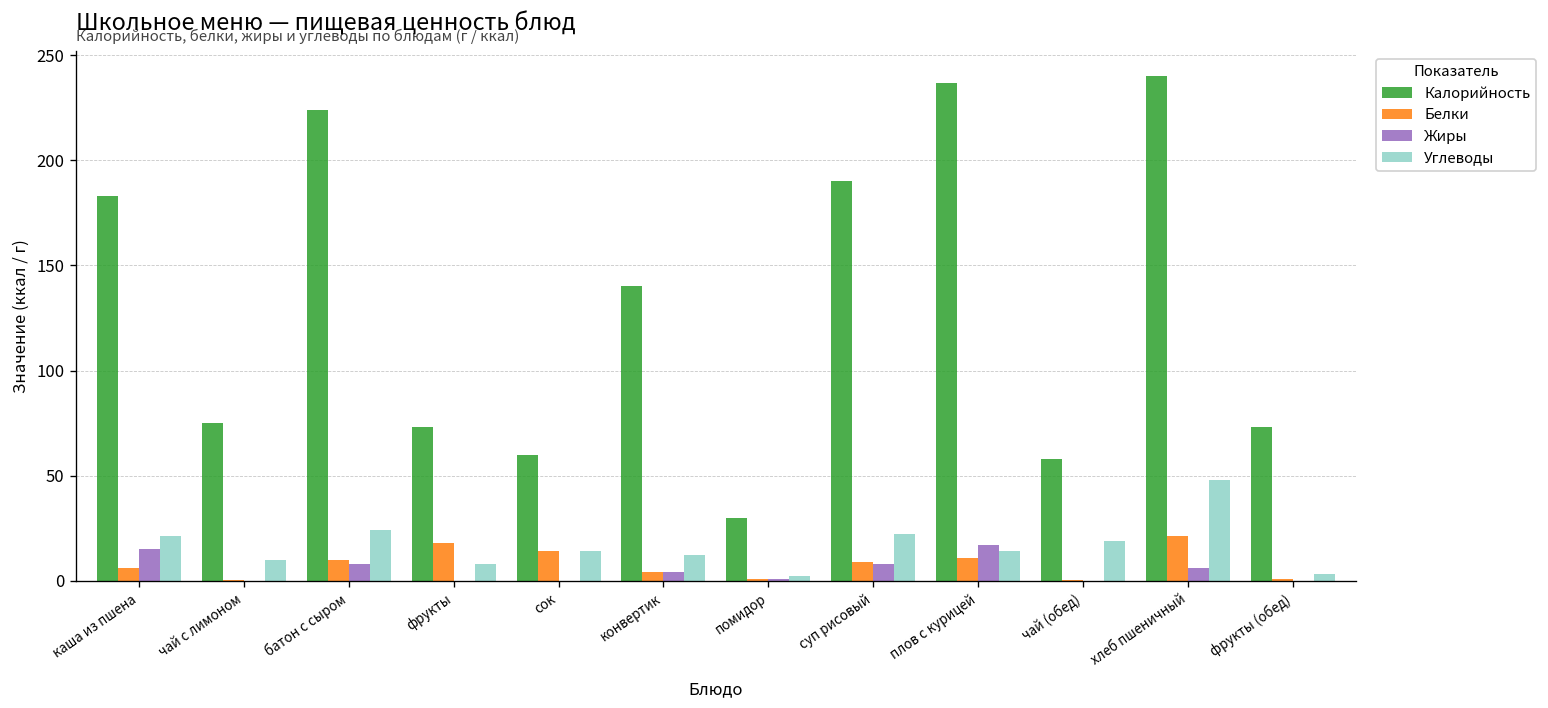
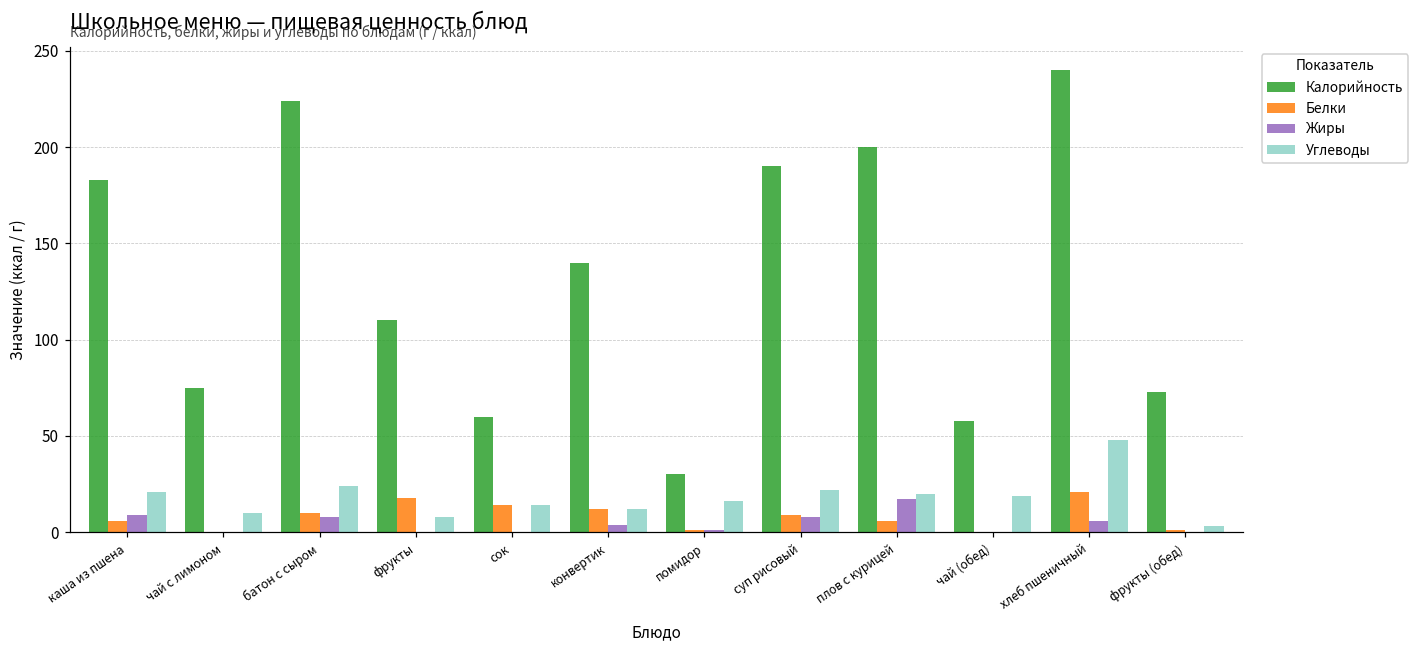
  {
    "Калорийность": {
      "каша из пшена": 183,
      "чай с лимоном": 75,
      "батон с сыром": 224,
-     "фрукты": 73,
+     "фрукты": 110,
      "сок": 60,
      "конвертик": 140,
      "помидор": 30,
      "суп рисовый": 190,
-     "плов с курицей": 237,
+     "плов с курицей": 200,
      "чай (обед)": 58,
      "хлеб пшеничный": 240,
      "фрукты (обед)": 73
    },
    "Белки": {
      "каша из пшена": 6,
      "батон с сыром": 10,
      "фрукты": 18,
      "сок": 14,
-     "конвертик": 4,
+     "конвертик": 12,
      "суп рисовый": 9,
-     "плов с курицей": 11,
+     "плов с курицей": 6,
      "хлеб пшеничный": 21
    },
    "Жиры": {
-     "каша из пшена": 15,
+     "каша из пшена": 9,
      "чай с лимоном": 0,
      "батон с сыром": 8,
      "фрукты": 0,
      "сок": 0,
      "конвертик": 4,
      "суп рисовый": 8,
      "плов с курицей": 17,
      "чай (обед)": 0,
      "хлеб пшеничный": 6,
      "фрукты (обед)": 0
    },
    "Углеводы": {
      "каша из пшена": 21,
      "чай с лимоном": 10,
      "батон с сыром": 24,
      "фрукты": 8,
      "сок": 14,
      "конвертик": 12,
-     "помидор": 2,
+     "помидор": 16,
      "суп рисовый": 22,
-     "плов с курицей": 14,
+     "плов с курицей": 20,
      "чай (обед)": 19,
      "хлеб пшеничный": 48,
      "фрукты (обед)": 3
    }
  }
